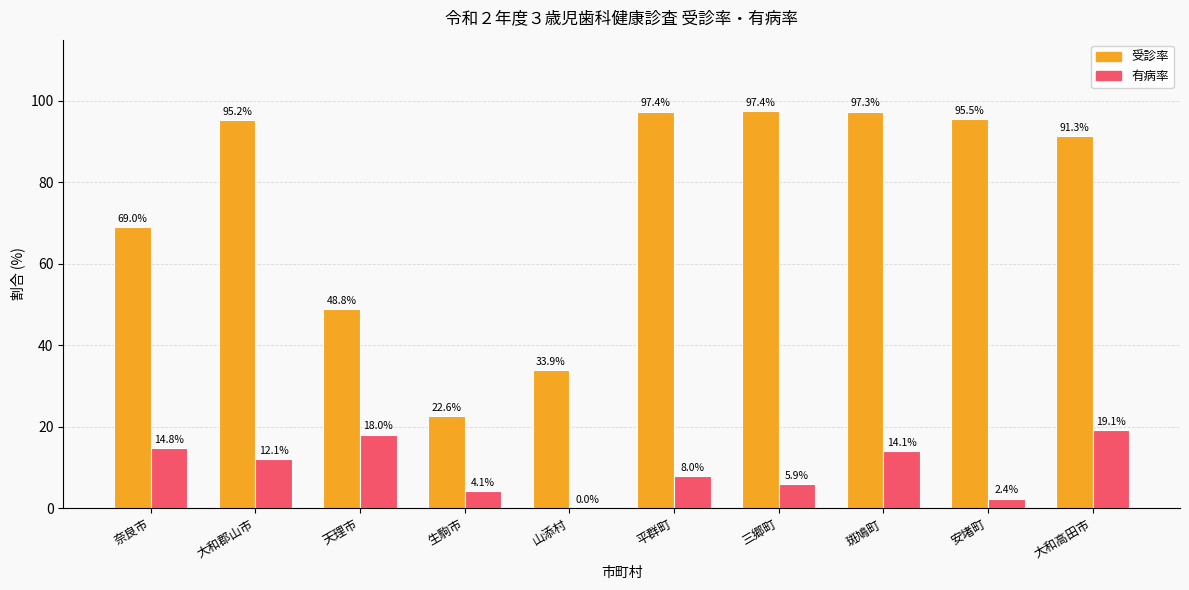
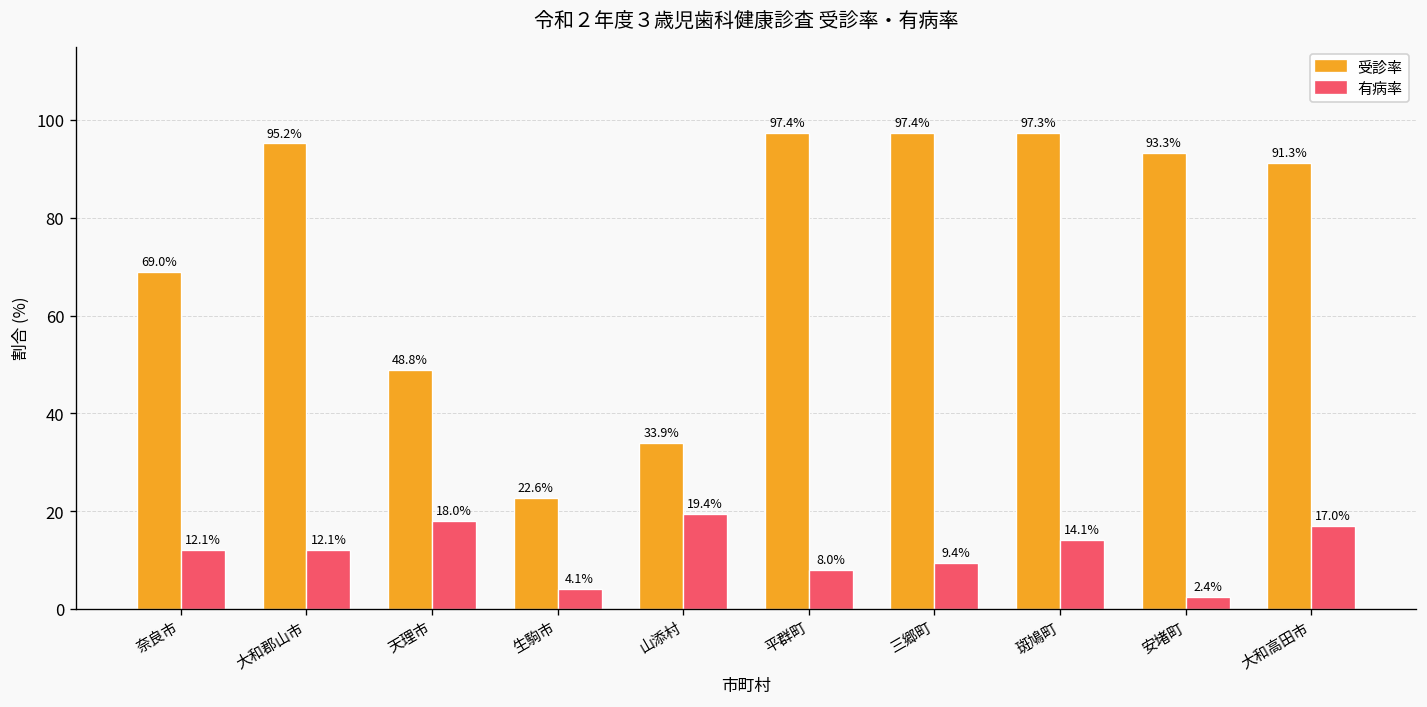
  {
    "受診率": {
      "奈良市": "69.0%",
      "大和郡山市": "95.2%",
      "天理市": "48.8%",
      "生駒市": "22.6%",
      "山添村": "33.9%",
      "平群町": "97.4%",
      "三郷町": "97.4%",
      "斑鳩町": "97.3%",
-     "安堵町": "95.5%",
+     "安堵町": "93.3%",
      "大和高田市": "91.3%"
    },
    "有病率": {
-     "奈良市": "14.8%",
+     "奈良市": "12.1%",
      "大和郡山市": "12.1%",
      "天理市": "18.0%",
      "生駒市": "4.1%",
-     "山添村": "0.0%",
+     "山添村": "19.4%",
      "平群町": "8.0%",
-     "三郷町": "5.9%",
+     "三郷町": "9.4%",
      "斑鳩町": "14.1%",
      "安堵町": "2.4%",
-     "大和高田市": "19.1%"
+     "大和高田市": "17.0%"
    }
  }
